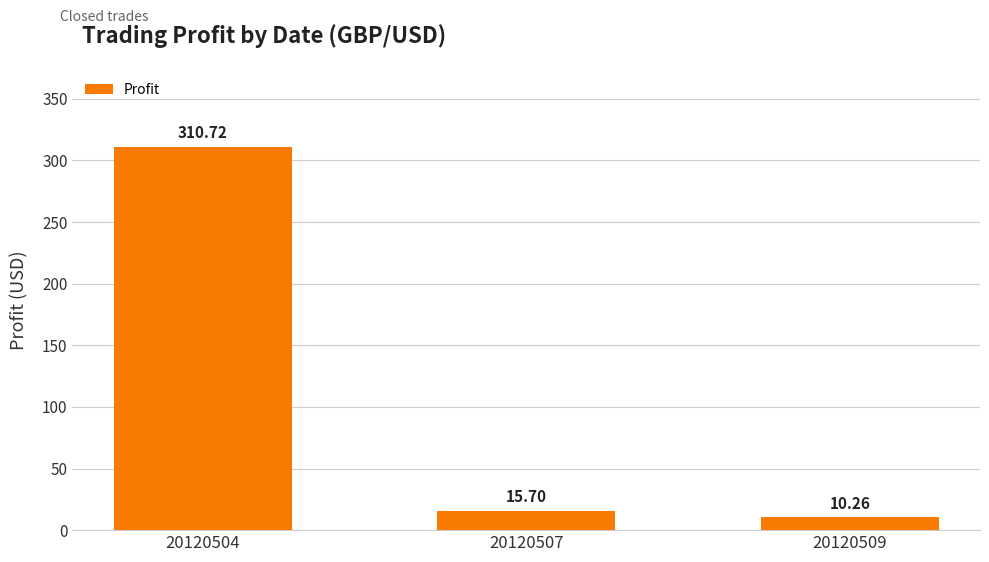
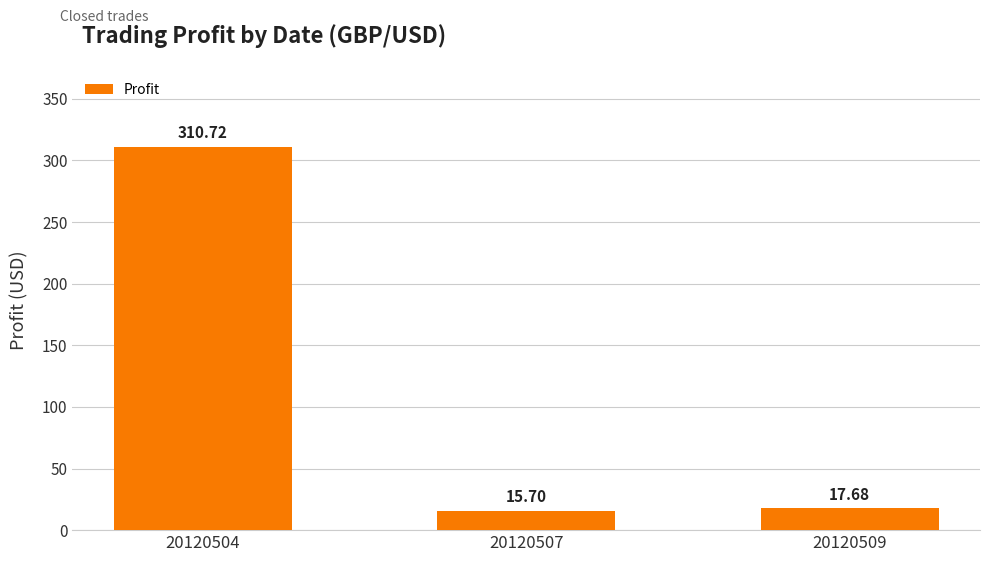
  {
    "20120504": 310.72,
    "20120507": 15.70,
-   "20120509": 10.26
+   "20120509": 17.68
  }
